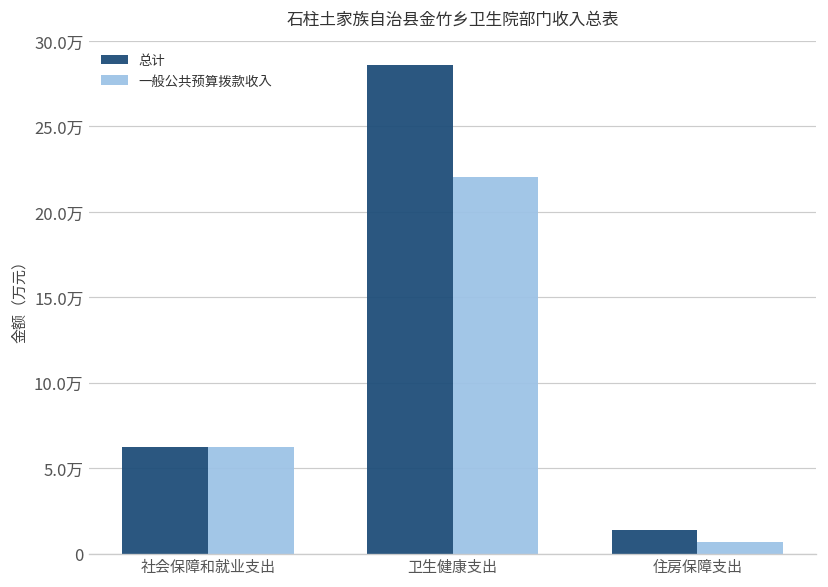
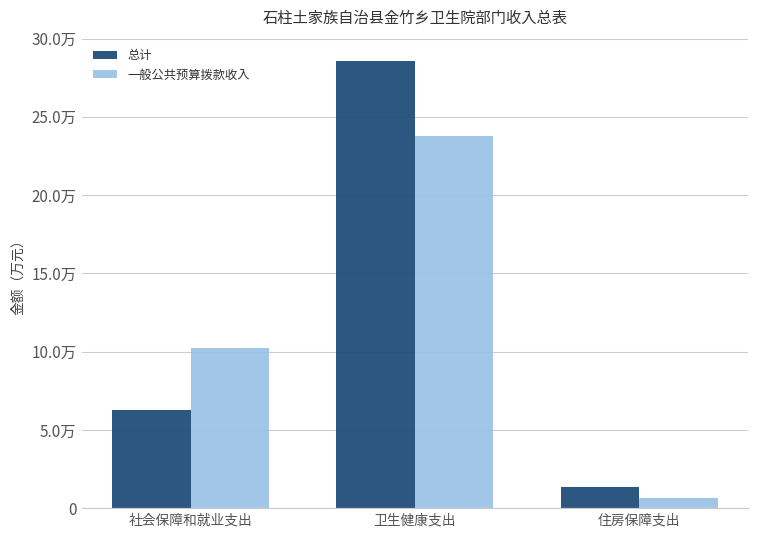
  {
    "总计": {
      "社会保障和就业支出": "6.3万",
      "卫生健康支出": "28.6万",
      "住房保障支出": "1.4万"
    },
    "一般公共预算拨款收入": {
-     "社会保障和就业支出": "6.3万",
-     "卫生健康支出": "22.0万",
+     "社会保障和就业支出": "10.2万",
+     "卫生健康支出": "23.8万",
      "住房保障支出": "0.7万"
    }
  }
